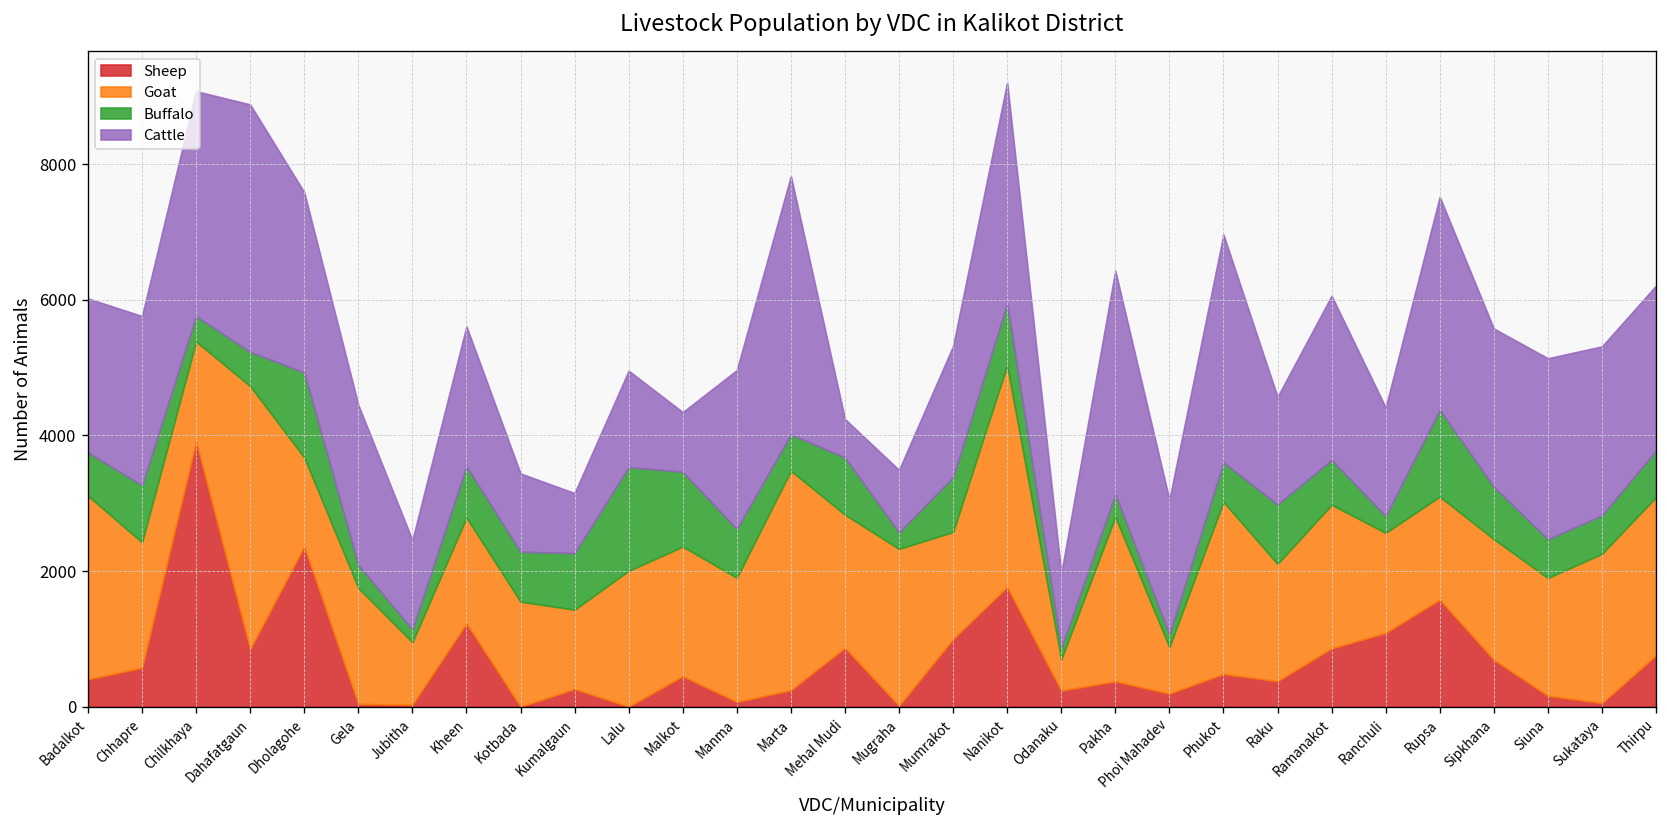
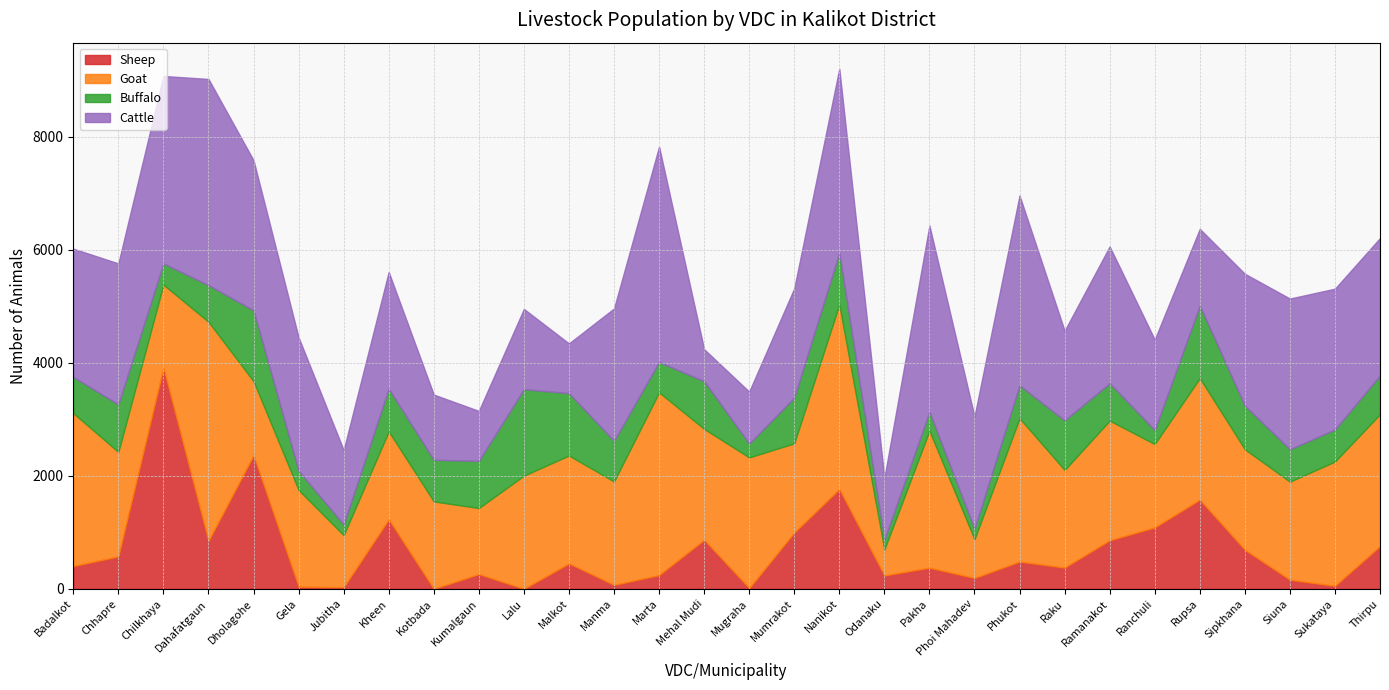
  {
    "Sheep": {
      "Badalkot": 400,
      "Chhapre": 600,
      "Chilkhaya": 3900,
      "Dahafatgaun": 800,
      "Dholagohe": 2400,
      "Kheen": 1200,
      "Kotbada": 0,
      "Kumalgaun": 300,
      "Lalu": 0,
      "Malkot": 400,
      "Manma": 100,
      "Marta": 200,
      "Mehal Mudi": 900,
      "Mumrakot": 1000,
      "Nanikot": 1800,
      "Odanaku": 200,
      "Pakha": 400,
      "Phoi Mahadev": 200,
      "Phukot": 500,
      "Raku": 400,
      "Ramanakot": 900,
      "Ranchuli": 1100,
      "Rupsa": 1600,
      "Sipkhana": 700,
      "Siuna": 200,
      "Sukataya": 100,
      "Thirpu": 800
    },
    "Goat": {
      "Badalkot": 2700,
      "Chhapre": 1800,
      "Chilkhaya": 1500,
      "Dahafatgaun": 3900,
      "Dholagohe": 1300,
      "Gela": 1700,
      "Jubitha": 900,
      "Kheen": 1600,
      "Kotbada": 1500,
      "Kumalgaun": 1200,
      "Lalu": 2000,
      "Malkot": 1900,
      "Manma": 1800,
      "Marta": 3200,
      "Mehal Mudi": 2000,
      "Mugraha": 2300,
      "Mumrakot": 1600,
      "Nanikot": 3300,
      "Odanaku": 500,
      "Pakha": 2400,
      "Phoi Mahadev": 700,
      "Phukot": 2500,
      "Raku": 1700,
      "Ramanakot": 2100,
      "Ranchuli": 1500,
-     "Rupsa": 1500,
+     "Rupsa": 2200,
      "Sipkhana": 1800,
      "Siuna": 1700,
      "Sukataya": 2200,
      "Thirpu": 2300
    },
    "Buffalo": {
      "Badalkot": 600,
      "Chhapre": 800,
      "Chilkhaya": 400,
-     "Dahafatgaun": 500,
+     "Dahafatgaun": 600,
      "Dholagohe": 1300,
      "Gela": 300,
      "Jubitha": 200,
      "Kheen": 800,
      "Kotbada": 700,
      "Kumalgaun": 800,
      "Lalu": 1500,
      "Malkot": 1100,
      "Manma": 700,
      "Marta": 500,
      "Mehal Mudi": 800,
      "Mugraha": 200,
      "Mumrakot": 800,
      "Nanikot": 900,
      "Odanaku": 200,
      "Pakha": 300,
      "Phoi Mahadev": 200,
      "Phukot": 600,
      "Raku": 900,
      "Ramanakot": 700,
      "Ranchuli": 200,
      "Rupsa": 1300,
      "Sipkhana": 800,
      "Siuna": 600,
      "Sukataya": 600,
      "Thirpu": 700
    },
    "Cattle": {
      "Badalkot": 2300,
      "Chhapre": 2500,
      "Dahafatgaun": 3600,
      "Dholagohe": 2700,
      "Gela": 2400,
      "Jubitha": 1300,
      "Kheen": 2100,
      "Kotbada": 1200,
      "Kumalgaun": 900,
      "Lalu": 1400,
      "Malkot": 900,
      "Manma": 2300,
      "Marta": 3800,
      "Mehal Mudi": 600,
      "Mugraha": 900,
      "Mumrakot": 1900,
      "Nanikot": 3300,
      "Odanaku": 1100,
      "Pakha": 3300,
      "Phoi Mahadev": 2000,
      "Phukot": 3400,
      "Raku": 1600,
      "Ramanakot": 2400,
      "Ranchuli": 1600,
-     "Rupsa": 3100,
+     "Rupsa": 1400,
      "Sipkhana": 2300,
      "Siuna": 2700,
      "Sukataya": 2500,
      "Thirpu": 2400
    }
  }
